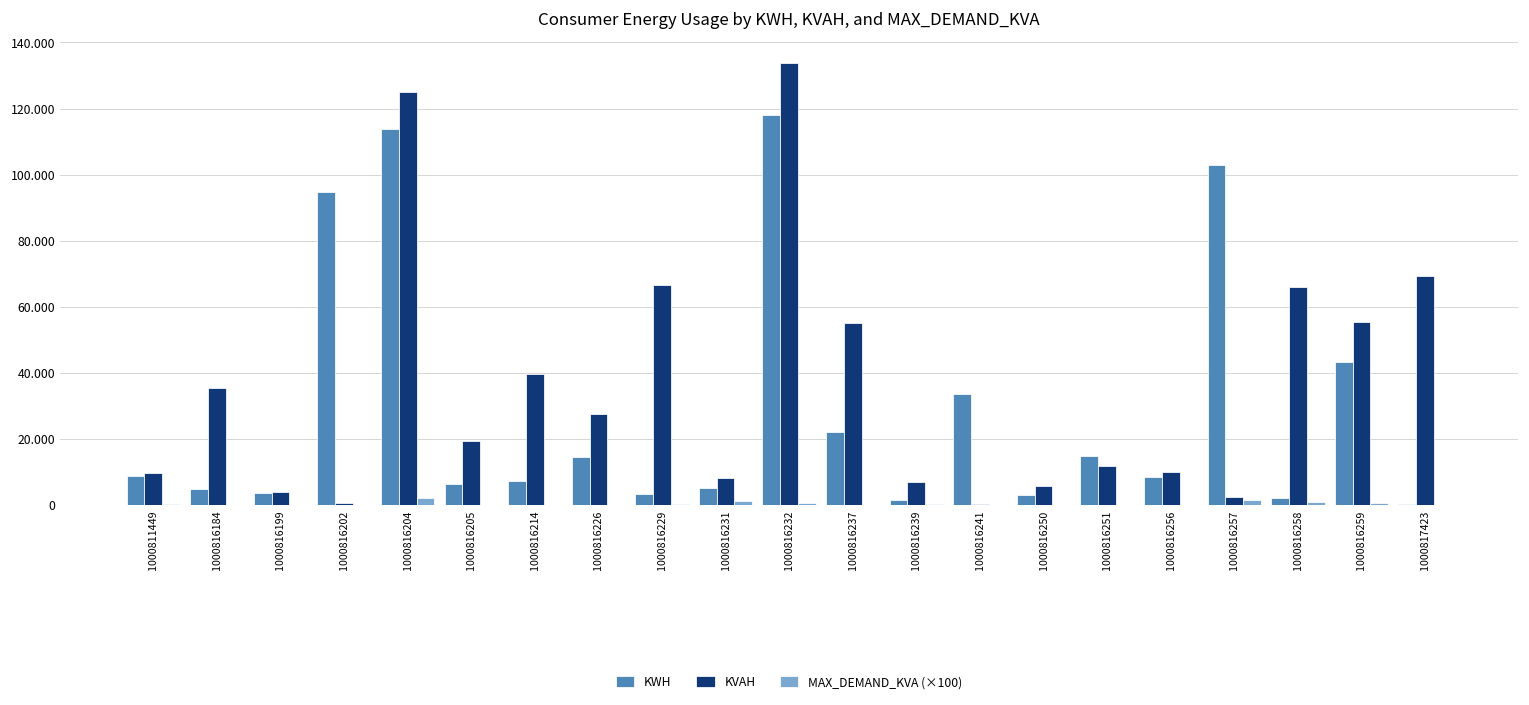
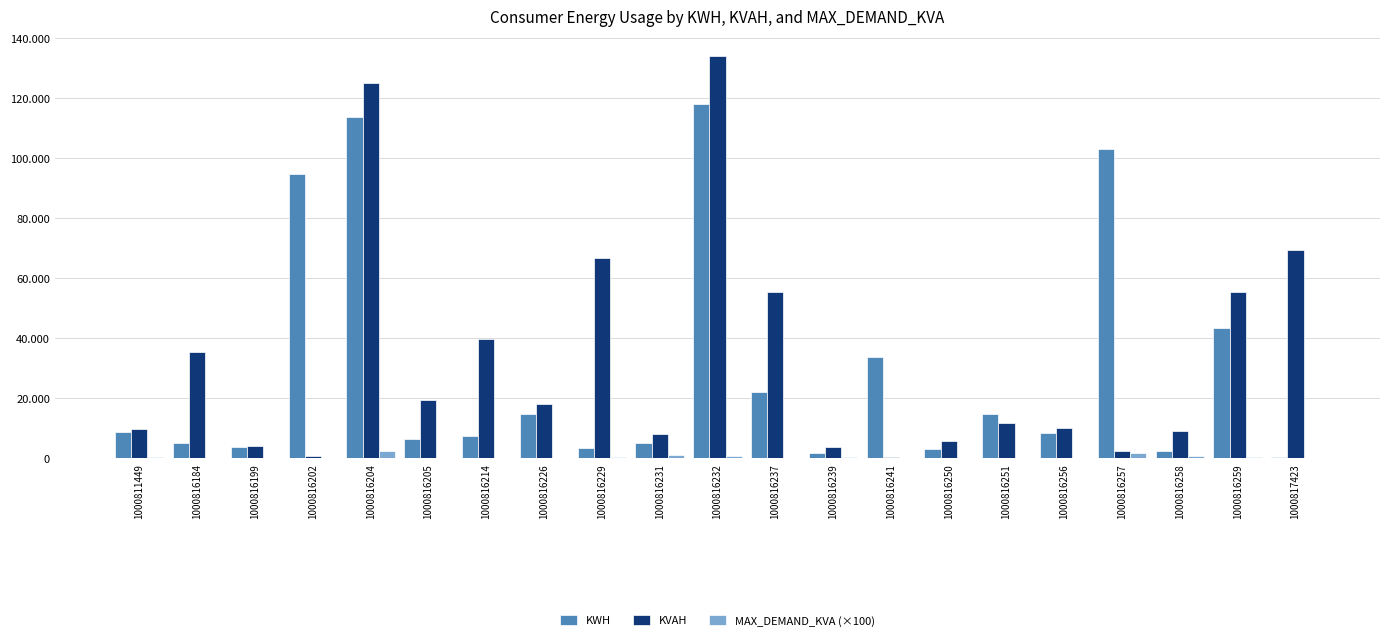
  {
    "KWH": {
      "1000811449": 9,
      "1000816184": 5,
      "1000816199": 4,
      "1000816202": 95,
      "1000816204": 114,
      "1000816205": 7,
      "1000816214": 7,
      "1000816226": 15,
      "1000816229": 3,
      "1000816231": 5,
      "1000816232": 118,
      "1000816237": 22,
      "1000816239": 2,
      "1000816241": 34,
      "1000816250": 3,
      "1000816251": 15,
      "1000816256": 8,
      "1000816257": 103,
      "1000816258": 2,
      "1000816259": 43
    },
    "KVAH": {
      "1000811449": 10,
      "1000816184": 35,
      "1000816199": 4,
      "1000816204": 125,
      "1000816205": 19,
      "1000816214": 40,
-     "1000816226": 28,
+     "1000816226": 18,
      "1000816229": 67,
      "1000816231": 8,
      "1000816232": 134,
      "1000816237": 55,
-     "1000816239": 7,
+     "1000816239": 4,
      "1000816250": 6,
      "1000816251": 12,
      "1000816256": 10,
      "1000816257": 2,
-     "1000816258": 66,
+     "1000816258": 9,
      "1000816259": 55,
      "1000817423": 69
    },
    "MAX_DEMAND_KVA (×100)": {
      "1000816199": 0,
      "1000816204": 2,
      "1000816214": 0,
      "1000816231": 1,
      "1000816257": 2
    }
  }
